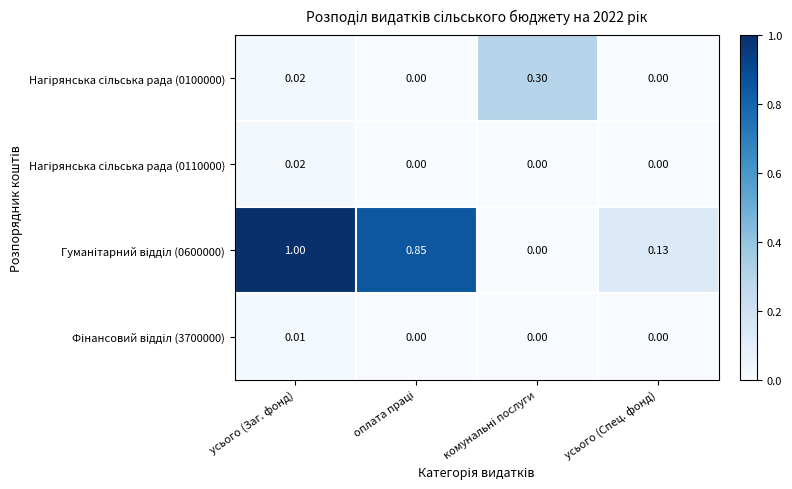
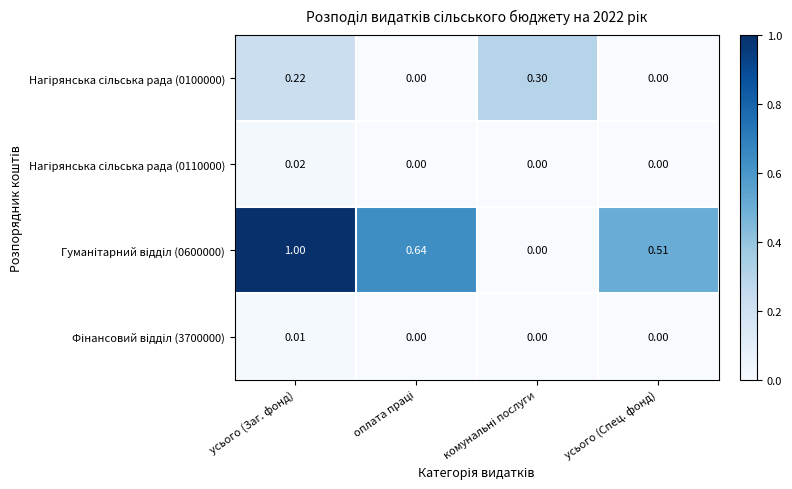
  {
    "Нагірянська сільська рада (0100000)": {
-     "усього (Заг. фонд)": 0.02,
+     "усього (Заг. фонд)": 0.22,
      "оплата праці": 0.00,
      "комунальні послуги": 0.30,
      "усього (Спец. фонд)": 0.00
    },
    "Нагірянська сільська рада (0110000)": {
      "усього (Заг. фонд)": 0.02,
      "оплата праці": 0.00,
      "комунальні послуги": 0.00,
      "усього (Спец. фонд)": 0.00
    },
    "Гуманітарний відділ (0600000)": {
      "усього (Заг. фонд)": 1.00,
-     "оплата праці": 0.85,
+     "оплата праці": 0.64,
      "комунальні послуги": 0.00,
-     "усього (Спец. фонд)": 0.13
+     "усього (Спец. фонд)": 0.51
    },
    "Фінансовий відділ (3700000)": {
      "усього (Заг. фонд)": 0.01,
      "оплата праці": 0.00,
      "комунальні послуги": 0.00,
      "усього (Спец. фонд)": 0.00
    }
  }
